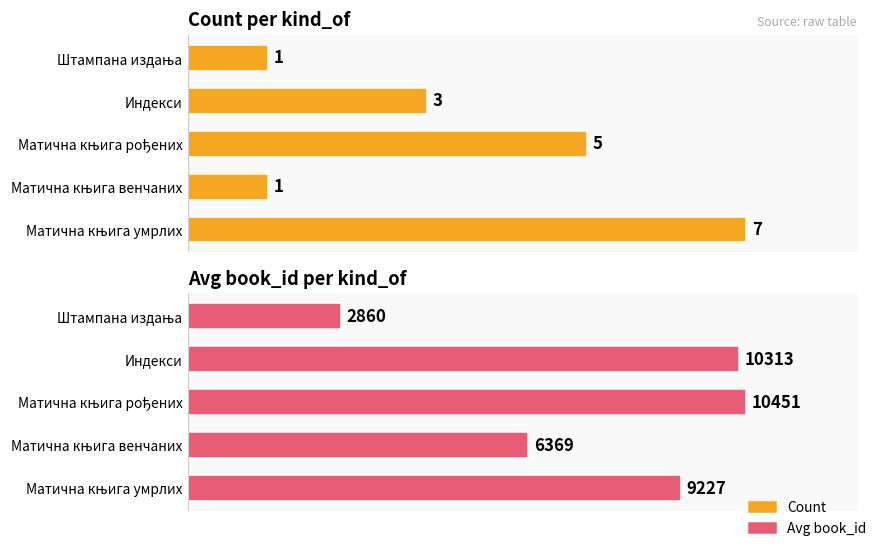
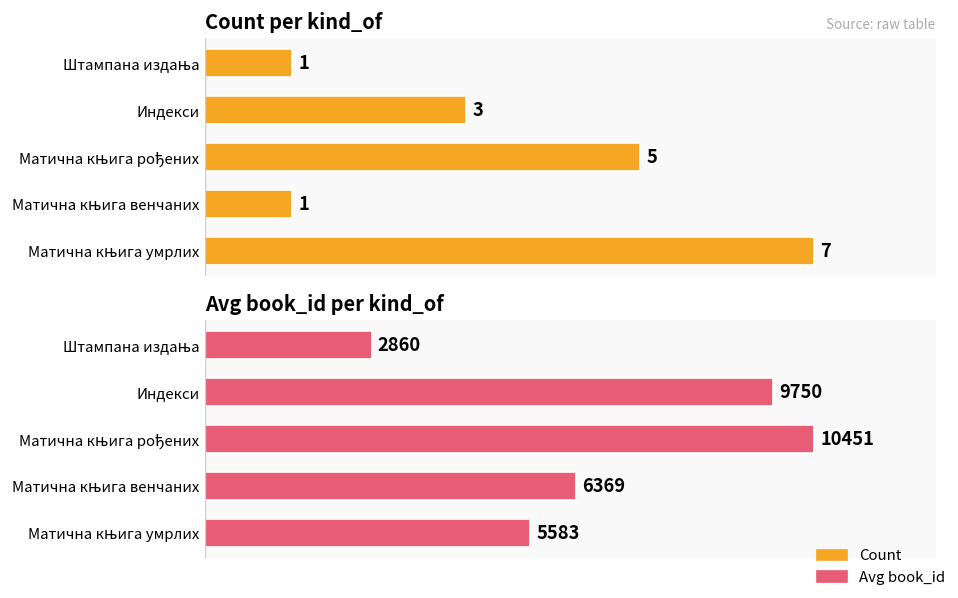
  {
    "Avg book_id per kind_of": {
-     "Индекси": 10313,
-     "Матична књига умрлих": 9227
+     "Индекси": 9750,
+     "Матична књига умрлих": 5583
    }
  }
